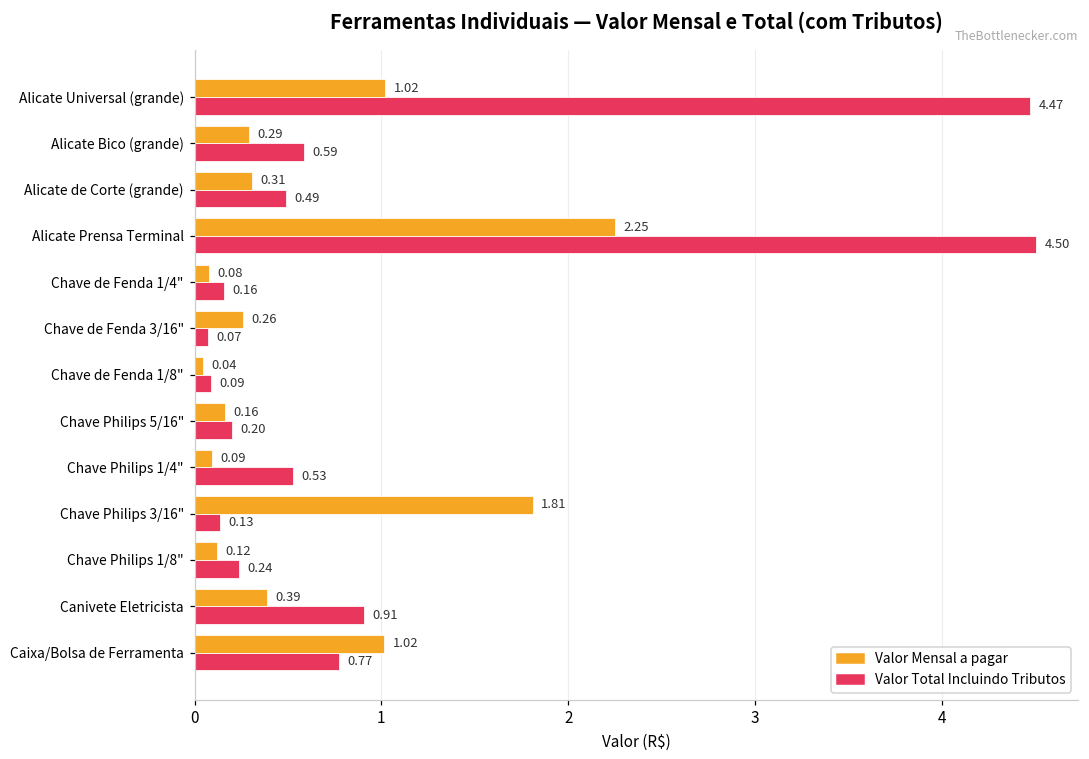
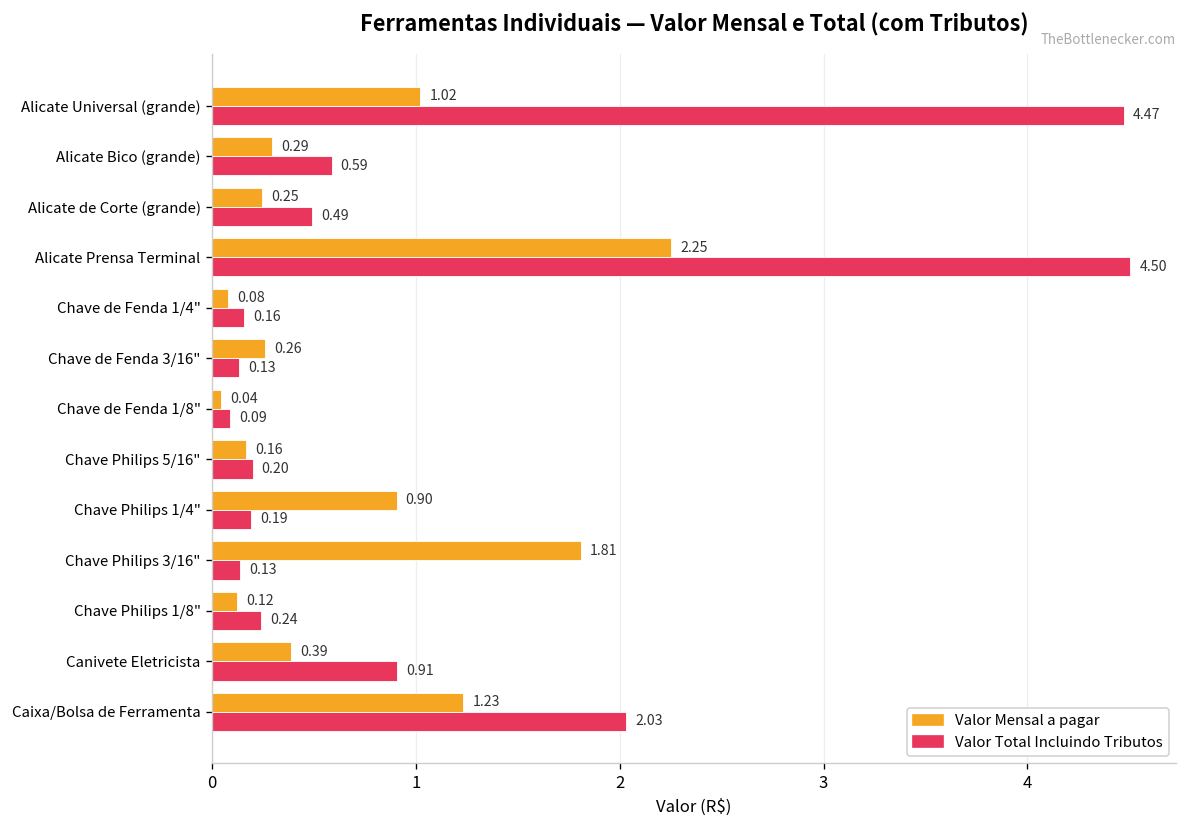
  {
    "Valor Total Incluindo Tributos": {
      "Alicate Universal (grande)": 4.47,
      "Alicate Bico (grande)": 0.59,
      "Alicate de Corte (grande)": 0.49,
      "Alicate Prensa Terminal": 4.50,
      "Chave de Fenda 1/4\"": 0.16,
-     "Chave de Fenda 3/16\"": 0.07,
+     "Chave de Fenda 3/16\"": 0.13,
      "Chave de Fenda 1/8\"": 0.09,
      "Chave Philips 5/16\"": 0.20,
-     "Chave Philips 1/4\"": 0.53,
+     "Chave Philips 1/4\"": 0.19,
      "Chave Philips 3/16\"": 0.13,
      "Chave Philips 1/8\"": 0.24,
      "Canivete Eletricista": 0.91,
-     "Caixa/Bolsa de Ferramenta": 0.77
+     "Caixa/Bolsa de Ferramenta": 2.03
    },
    "Valor Mensal a pagar": {
      "Alicate Universal (grande)": 1.02,
      "Alicate Bico (grande)": 0.29,
-     "Alicate de Corte (grande)": 0.31,
+     "Alicate de Corte (grande)": 0.25,
      "Alicate Prensa Terminal": 2.25,
      "Chave de Fenda 1/4\"": 0.08,
      "Chave de Fenda 3/16\"": 0.26,
      "Chave de Fenda 1/8\"": 0.04,
      "Chave Philips 5/16\"": 0.16,
-     "Chave Philips 1/4\"": 0.09,
+     "Chave Philips 1/4\"": 0.90,
      "Chave Philips 3/16\"": 1.81,
      "Chave Philips 1/8\"": 0.12,
      "Canivete Eletricista": 0.39,
-     "Caixa/Bolsa de Ferramenta": 1.02
+     "Caixa/Bolsa de Ferramenta": 1.23
    }
  }
